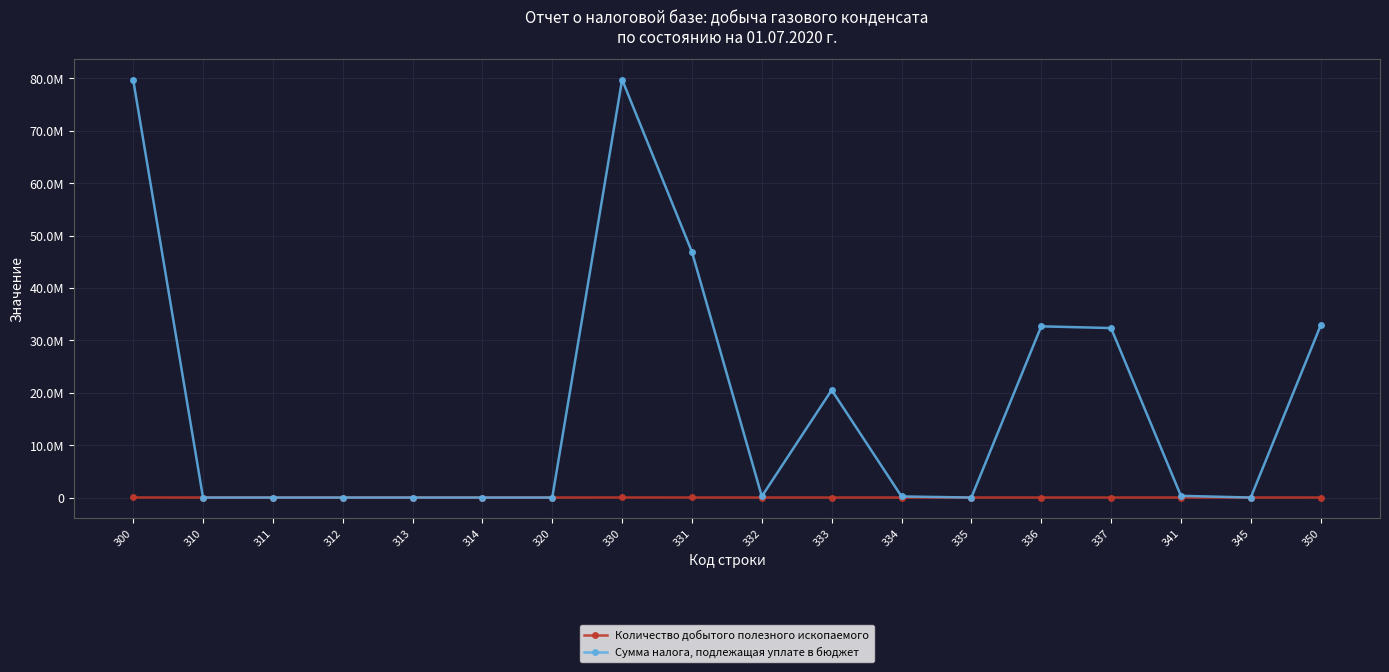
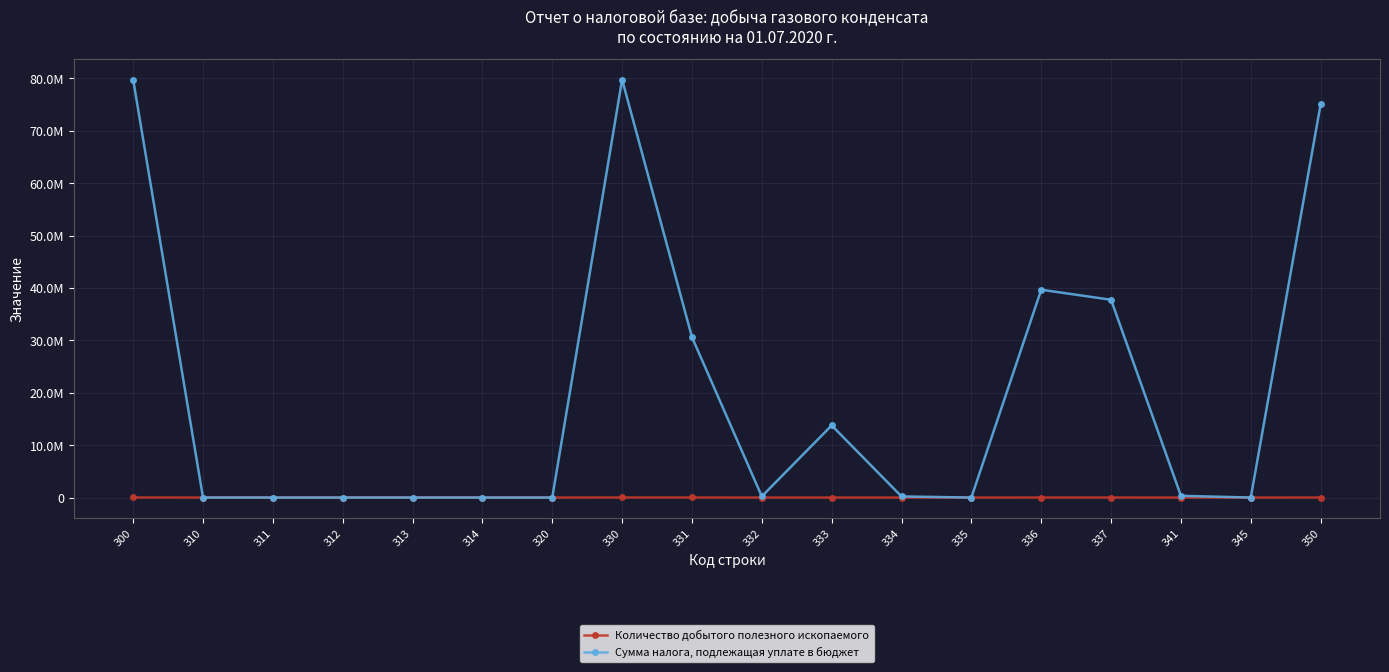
  {
    "Количество добытого полезного ископаемого": {
      "300": 0,
      "330": 0,
      "331": 0,
      "333": 0,
      "336": 0,
      "337": 0,
      "350": 0
    },
    "Сумма налога, подлежащая уплате в бюджет": {
      "300": 80000000,
      "330": 80000000,
-     "331": 47000000,
-     "333": 21000000,
-     "336": 33000000,
-     "337": 32000000,
-     "350": 33000000
+     "331": 31000000,
+     "333": 14000000,
+     "336": 40000000,
+     "337": 38000000,
+     "350": 75000000
    }
  }
